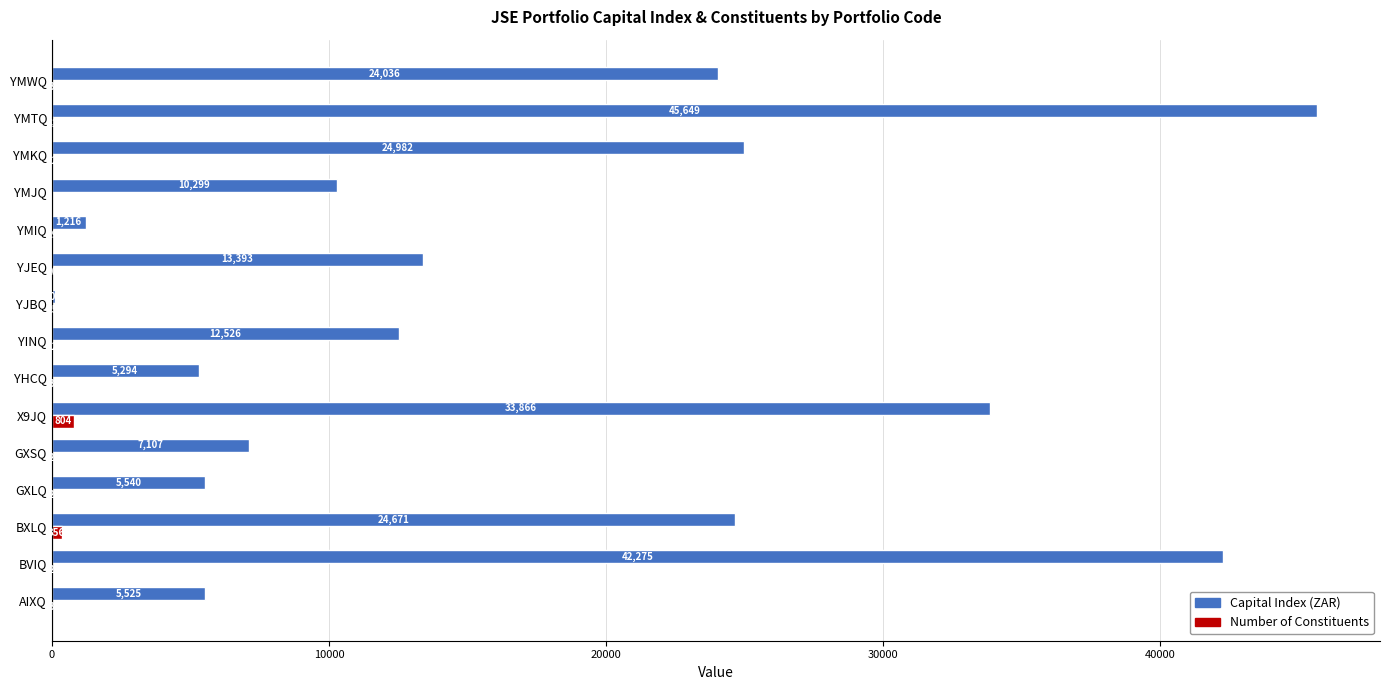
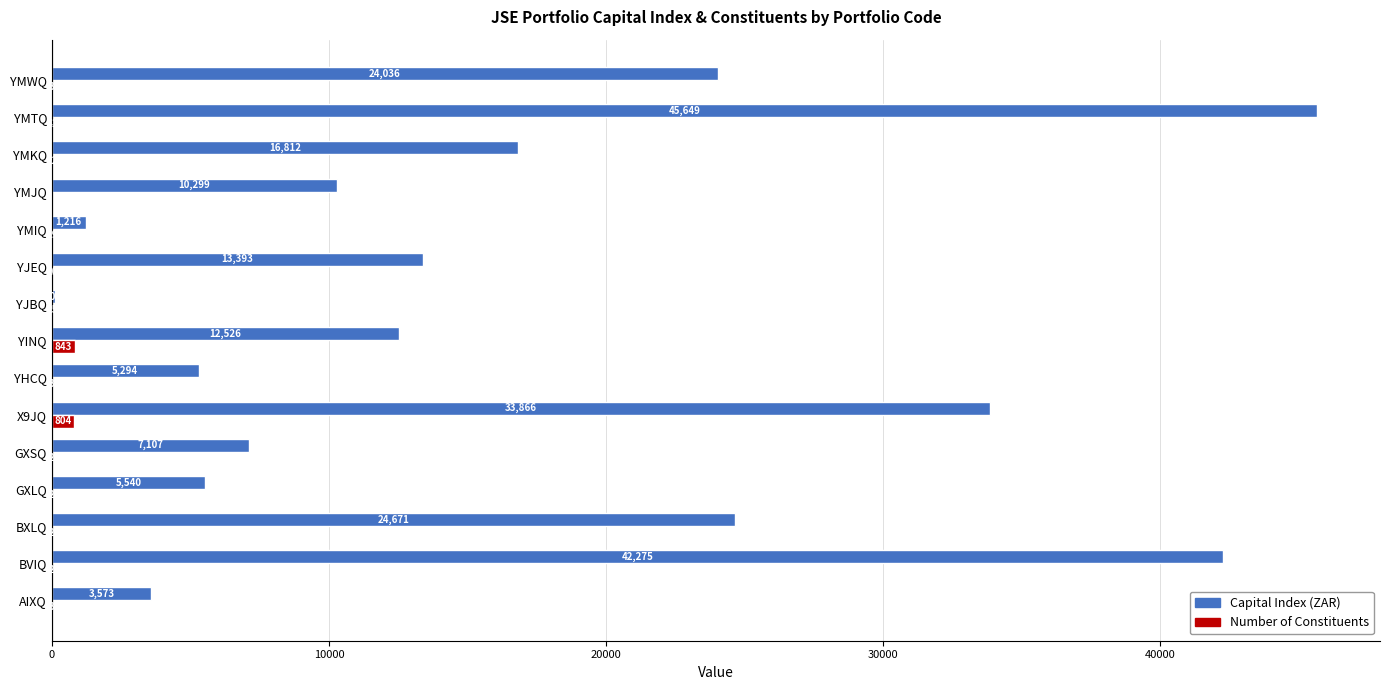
  {
    "Capital Index (ZAR)": {
      "YMWQ": "24,036",
      "YMTQ": "45,649",
-     "YMKQ": "24,982",
+     "YMKQ": "16,812",
      "YMJQ": "10,299",
      "YMIQ": "1,216",
      "YJEQ": "13,393",
      "YINQ": "12,526",
      "YHCQ": "5,294",
      "X9JQ": "33,866",
      "GXSQ": "7,107",
      "GXLQ": "5,540",
      "BXLQ": "24,671",
      "BVIQ": "42,275",
-     "AIXQ": "5,525"
+     "AIXQ": "3,573"
    },
    "Number of Constituents": {
      "YMJQ": "0",
-     "YINQ": "0",
-     "BXLQ": "400"
+     "YINQ": "800",
+     "BXLQ": "0"
    }
  }
